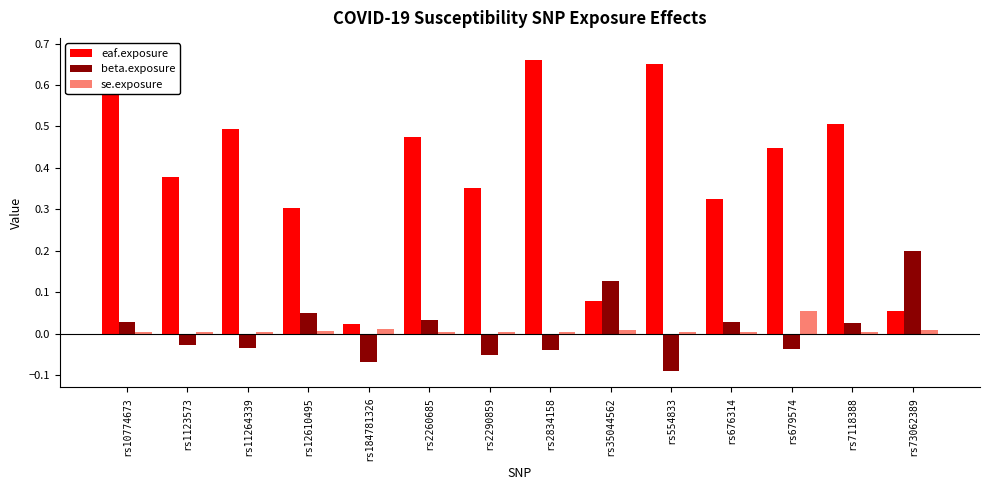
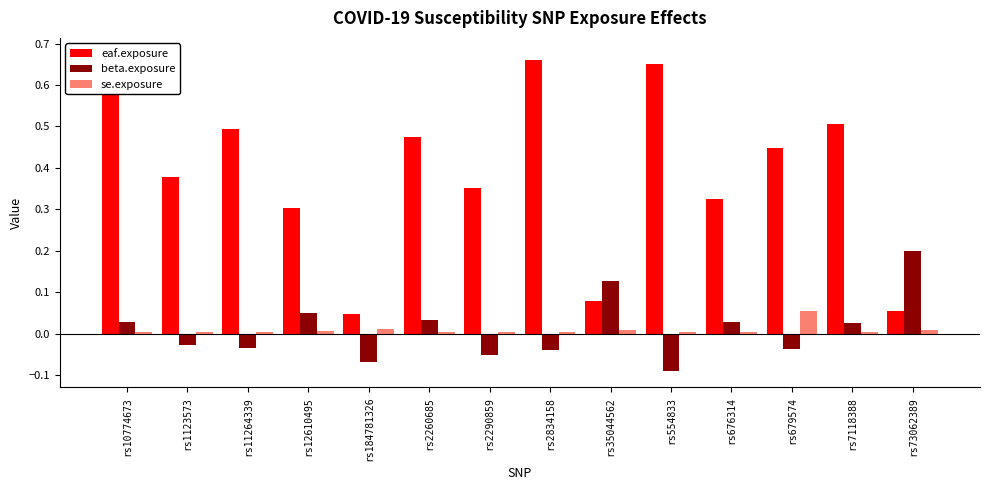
  {
    "eaf.exposure": {
      "rs1123573": 0.38,
      "rs11264339": 0.49,
      "rs12610495": 0.30,
-     "rs184781326": 0.02,
+     "rs184781326": 0.05,
      "rs2260685": 0.47,
      "rs2290859": 0.35,
      "rs2834158": 0.66,
      "rs35044562": 0.08,
      "rs554833": 0.65,
      "rs676314": 0.33,
      "rs679574": 0.45,
      "rs7118388": 0.51,
      "rs73062389": 0.05
    },
    "beta.exposure": {
      "rs10774673": 0.03,
      "rs1123573": -0.03,
      "rs11264339": -0.04,
      "rs12610495": 0.05,
      "rs184781326": -0.07,
      "rs2260685": 0.03,
      "rs2290859": -0.05,
      "rs2834158": -0.04,
      "rs35044562": 0.13,
      "rs554833": -0.09,
      "rs676314": 0.03,
      "rs679574": -0.04,
      "rs7118388": 0.03,
      "rs73062389": 0.20
    },
    "se.exposure": {
      "rs184781326": 0.01,
      "rs35044562": 0.01,
      "rs679574": 0.05,
      "rs73062389": 0.01
    }
  }
